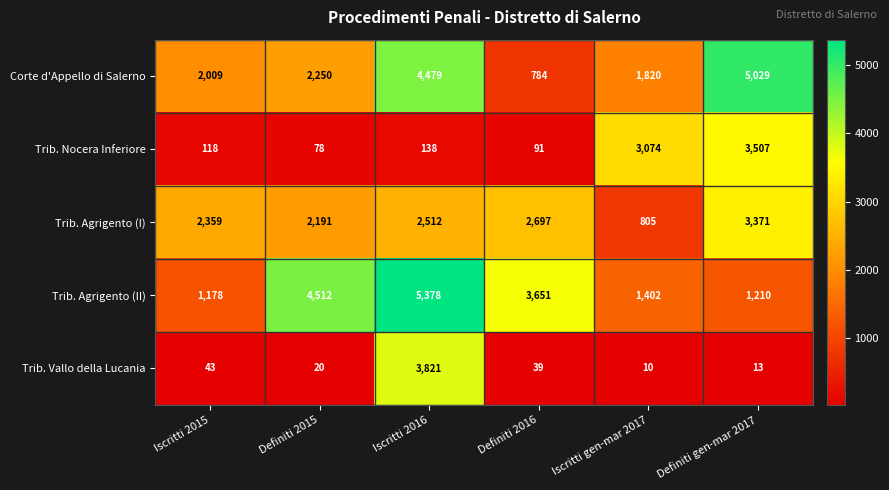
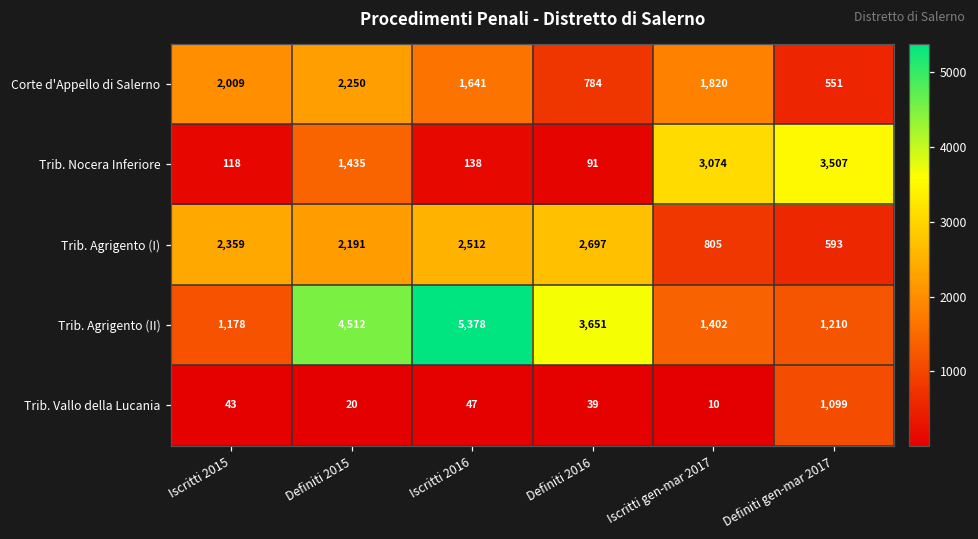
  {
    "Corte d'Appello di Salerno": {
      "Iscritti 2015": "2,009",
      "Definiti 2015": "2,250",
-     "Iscritti 2016": "4,479",
+     "Iscritti 2016": "1,641",
      "Definiti 2016": "784",
      "Iscritti gen-mar 2017": "1,820",
-     "Definiti gen-mar 2017": "5,029"
+     "Definiti gen-mar 2017": "551"
    },
    "Trib. Nocera Inferiore": {
      "Iscritti 2015": "118",
-     "Definiti 2015": "78",
+     "Definiti 2015": "1,435",
      "Iscritti 2016": "138",
      "Definiti 2016": "91",
      "Iscritti gen-mar 2017": "3,074",
      "Definiti gen-mar 2017": "3,507"
    },
    "Trib. Agrigento (I)": {
      "Iscritti 2015": "2,359",
      "Definiti 2015": "2,191",
      "Iscritti 2016": "2,512",
      "Definiti 2016": "2,697",
      "Iscritti gen-mar 2017": "805",
-     "Definiti gen-mar 2017": "3,371"
+     "Definiti gen-mar 2017": "593"
    },
    "Trib. Agrigento (II)": {
      "Iscritti 2015": "1,178",
      "Definiti 2015": "4,512",
      "Iscritti 2016": "5,378",
      "Definiti 2016": "3,651",
      "Iscritti gen-mar 2017": "1,402",
      "Definiti gen-mar 2017": "1,210"
    },
    "Trib. Vallo della Lucania": {
      "Iscritti 2015": "43",
      "Definiti 2015": "20",
-     "Iscritti 2016": "3,821",
+     "Iscritti 2016": "47",
      "Definiti 2016": "39",
      "Iscritti gen-mar 2017": "10",
-     "Definiti gen-mar 2017": "13"
+     "Definiti gen-mar 2017": "1,099"
    }
  }
